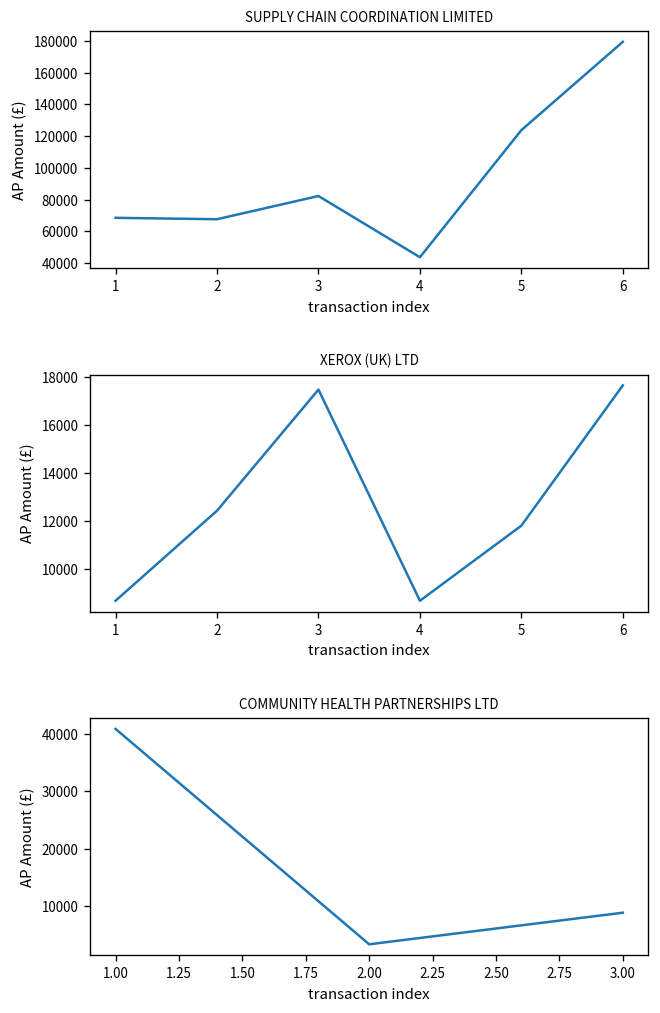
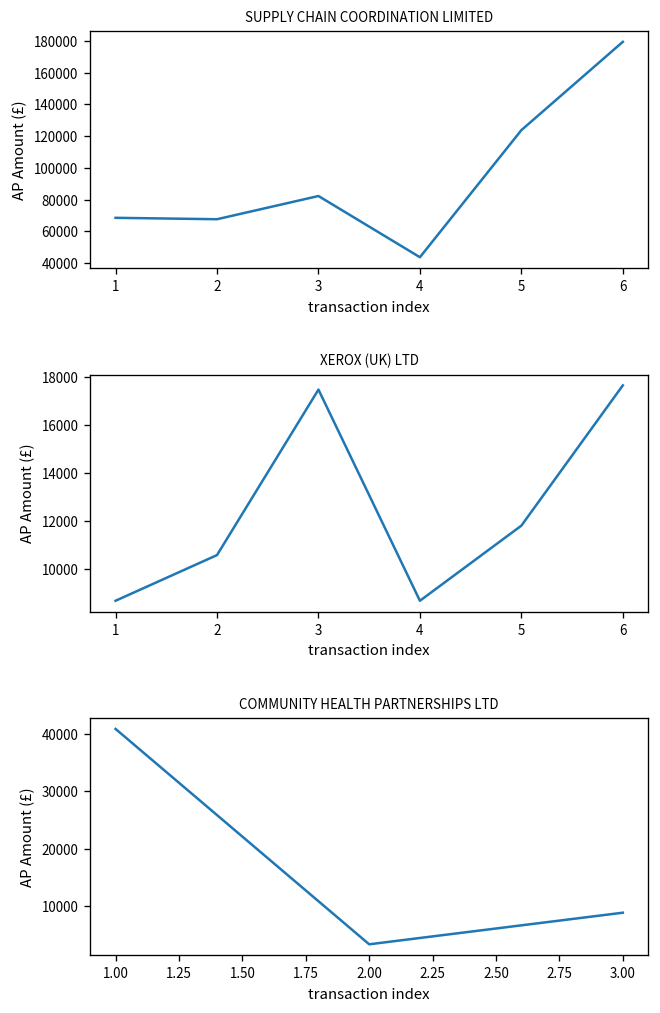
  {
    "SUPPLY CHAIN COORDINATION LIMITED": {
      "1": 69000,
      "2": 68000,
      "3": 82000,
      "4": 44000,
      "5": 124000,
      "6": 179000
    },
    "XEROX (UK) LTD": {
      "1": 8700,
-     "2": 12400,
+     "2": 10600,
      "3": 17500,
      "4": 8700,
      "5": 11800,
      "6": 17600
    },
    "COMMUNITY HEALTH PARTNERSHIPS LTD": {
      "1.00": 41000,
      "2.00": 3000,
      "3.00": 9000
    }
  }
